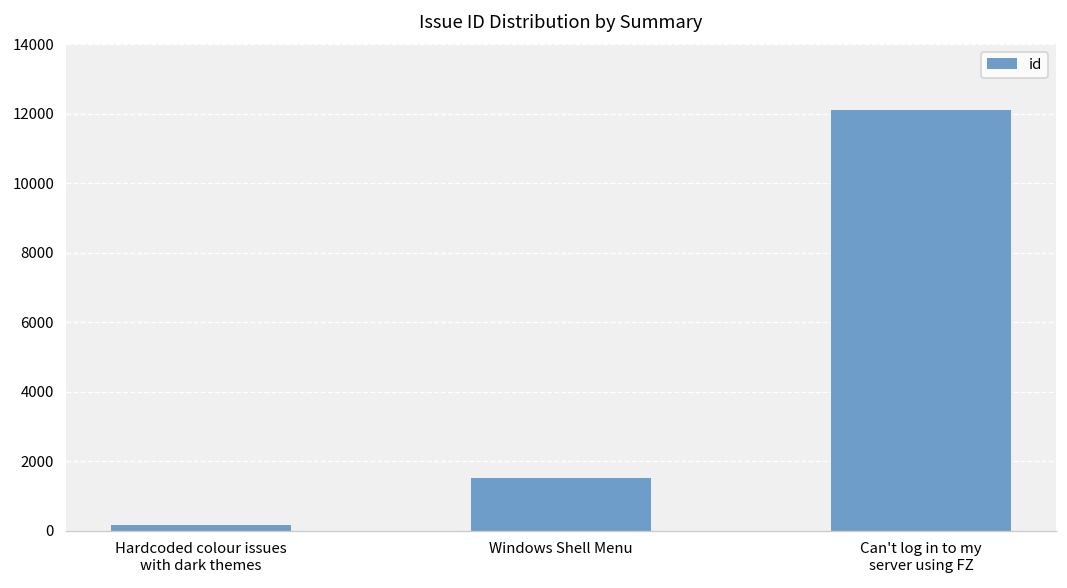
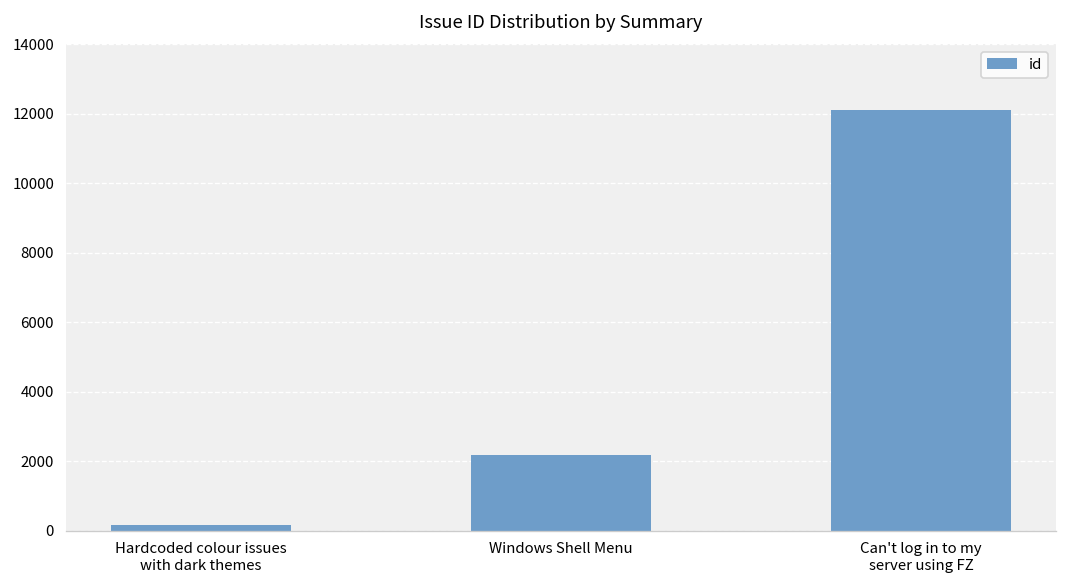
  {
    "Hardcoded colour issues with dark themes": 200,
-   "Windows Shell Menu": 1500,
+   "Windows Shell Menu": 2200,
    "Can't log in to my server using FZ": 12100
  }
